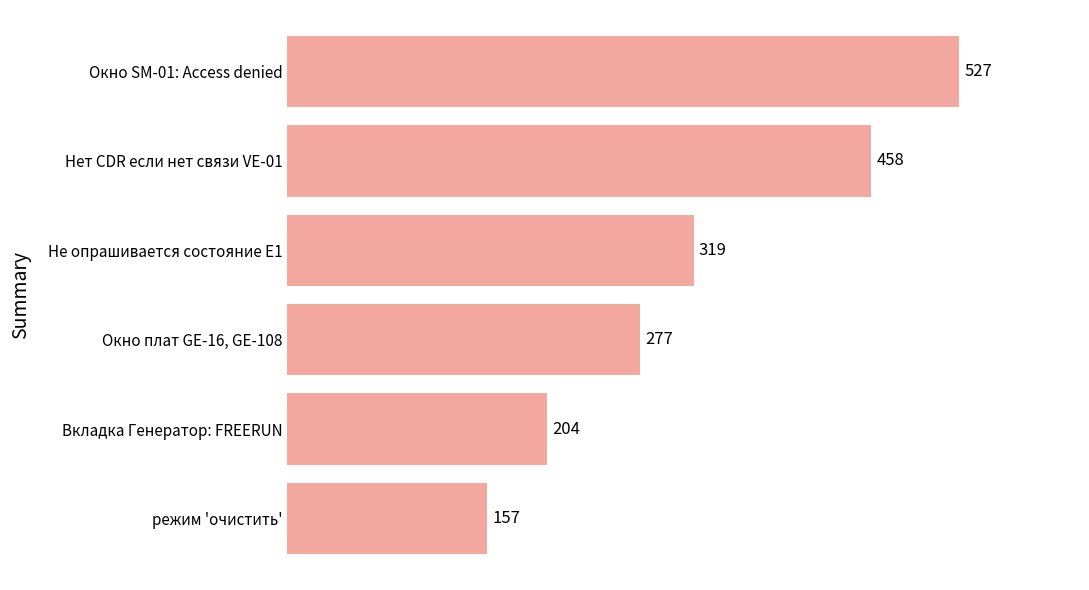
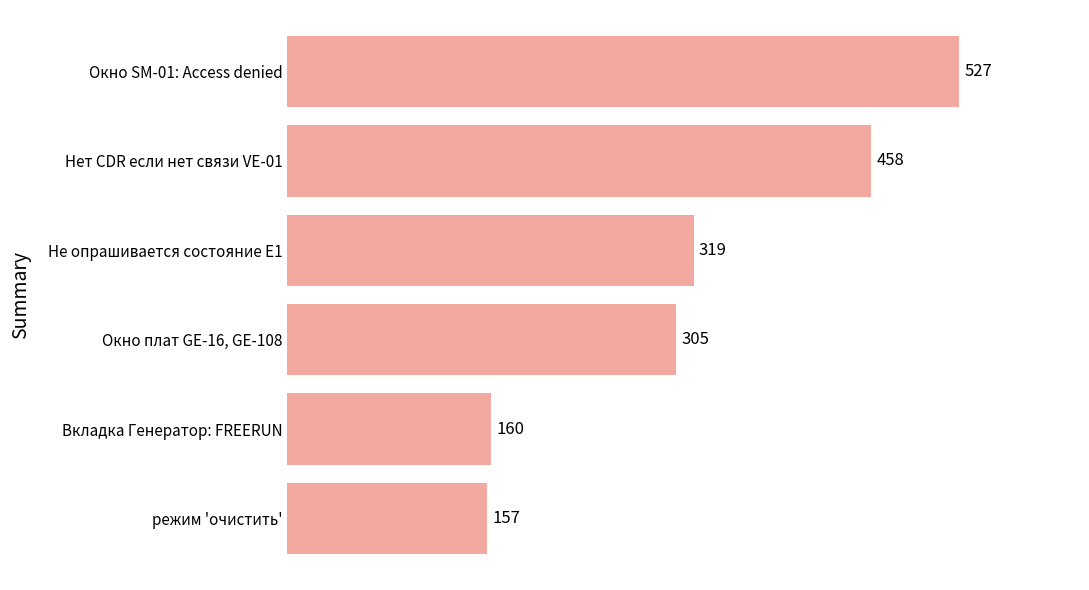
  {
    "Окно SM-01: Access denied": 527,
    "Нет CDR если нет связи VE-01": 458,
    "Не опрашивается состояние E1": 319,
-   "Окно плат GE-16, GE-108": 277,
-   "Вкладка Генератор: FREERUN": 204,
+   "Окно плат GE-16, GE-108": 305,
+   "Вкладка Генератор: FREERUN": 160,
    "режим 'очистить'": 157
  }
